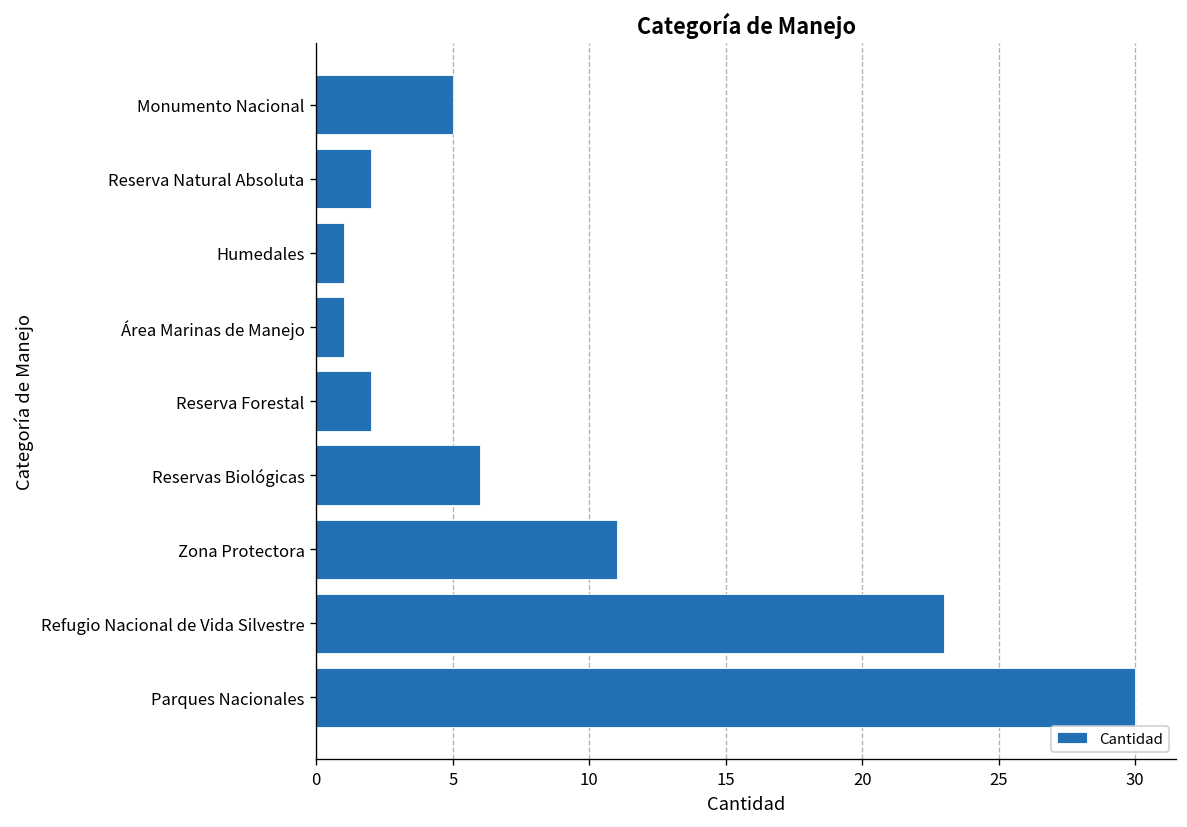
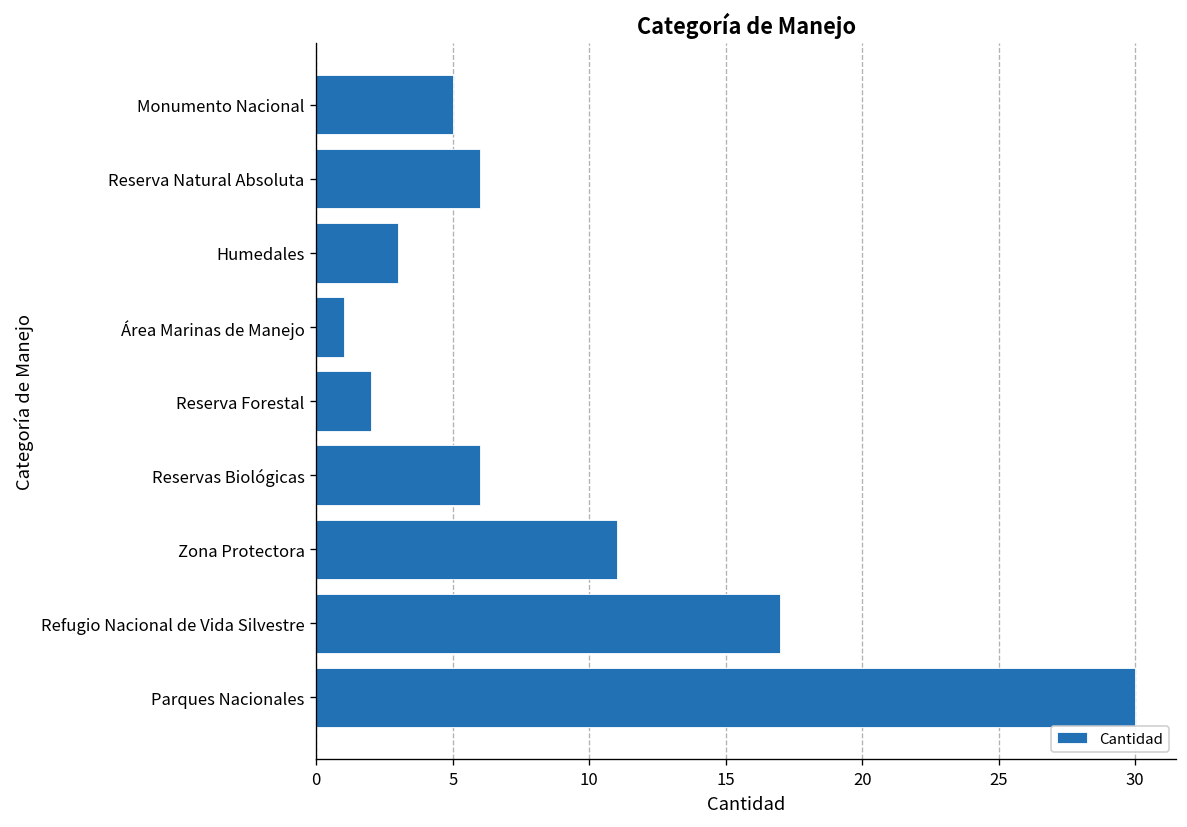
  {
    "Monumento Nacional": 5,
-   "Reserva Natural Absoluta": 2,
-   "Humedales": 1,
+   "Reserva Natural Absoluta": 6,
+   "Humedales": 3,
    "Área Marinas de Manejo": 1,
    "Reserva Forestal": 2,
    "Reservas Biológicas": 6,
    "Zona Protectora": 11,
-   "Refugio Nacional de Vida Silvestre": 23,
+   "Refugio Nacional de Vida Silvestre": 17,
    "Parques Nacionales": 30
  }
